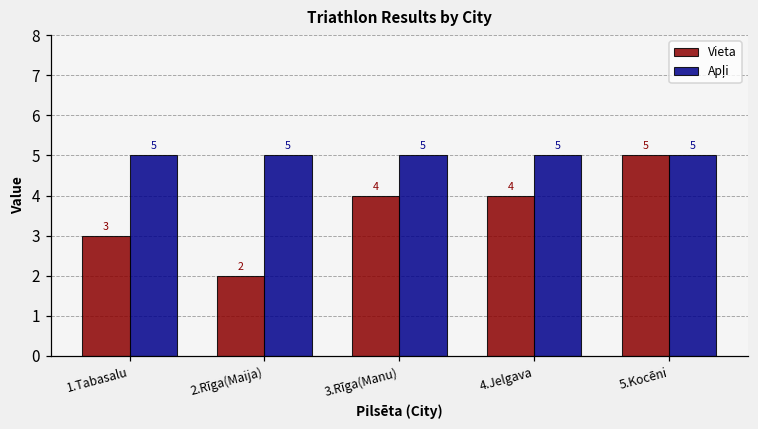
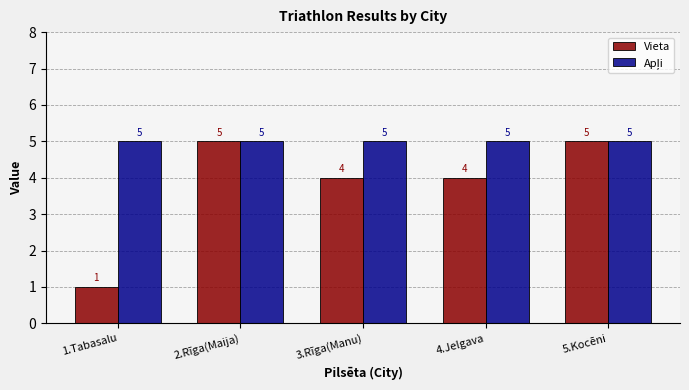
  {
    "Vieta": {
-     "1.Tabasalu": 3,
-     "2.Rīga(Maija)": 2,
+     "1.Tabasalu": 1,
+     "2.Rīga(Maija)": 5,
      "3.Rīga(Manu)": 4,
      "4.Jelgava": 4,
      "5.Kocēni": 5
    },
    "Apļi": {
      "1.Tabasalu": 5,
      "2.Rīga(Maija)": 5,
      "3.Rīga(Manu)": 5,
      "4.Jelgava": 5,
      "5.Kocēni": 5
    }
  }
